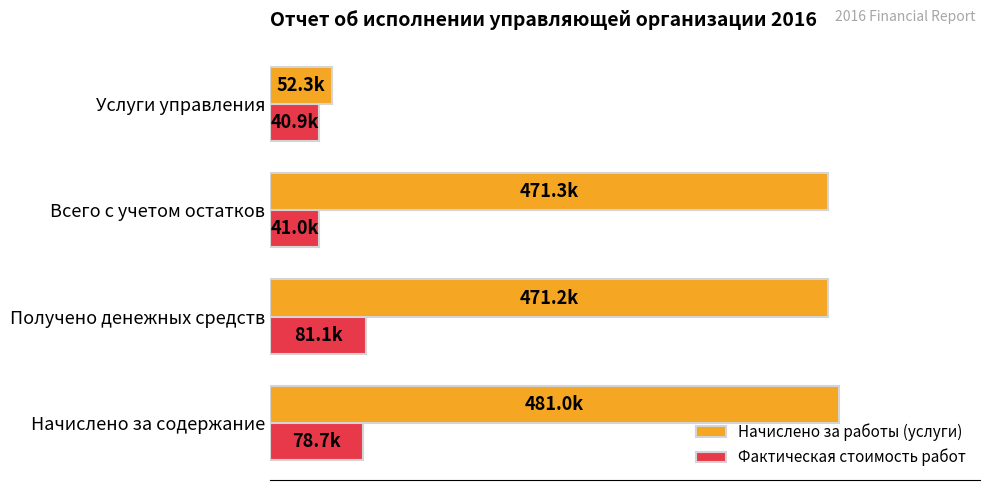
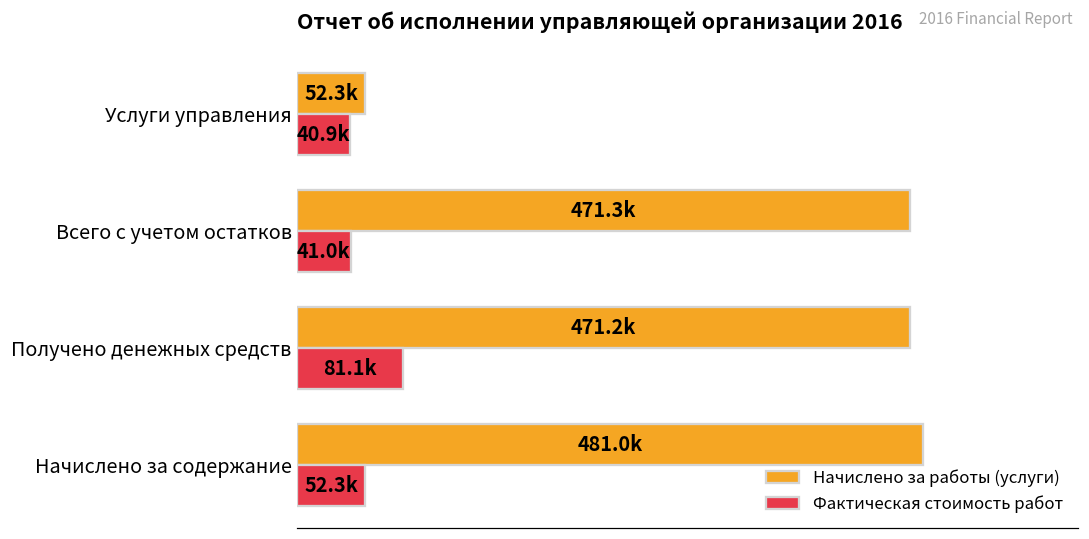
  {
    "Начислено за работы (услуги)": {
      "Услуги управления": "52.3k",
      "Всего с учетом остатков": "471.3k",
      "Получено денежных средств": "471.2k",
      "Начислено за содержание": "481.0k"
    },
    "Фактическая стоимость работ": {
      "Услуги управления": "40.9k",
      "Всего с учетом остатков": "41.0k",
      "Получено денежных средств": "81.1k",
-     "Начислено за содержание": "78.7k"
+     "Начислено за содержание": "52.3k"
    }
  }
